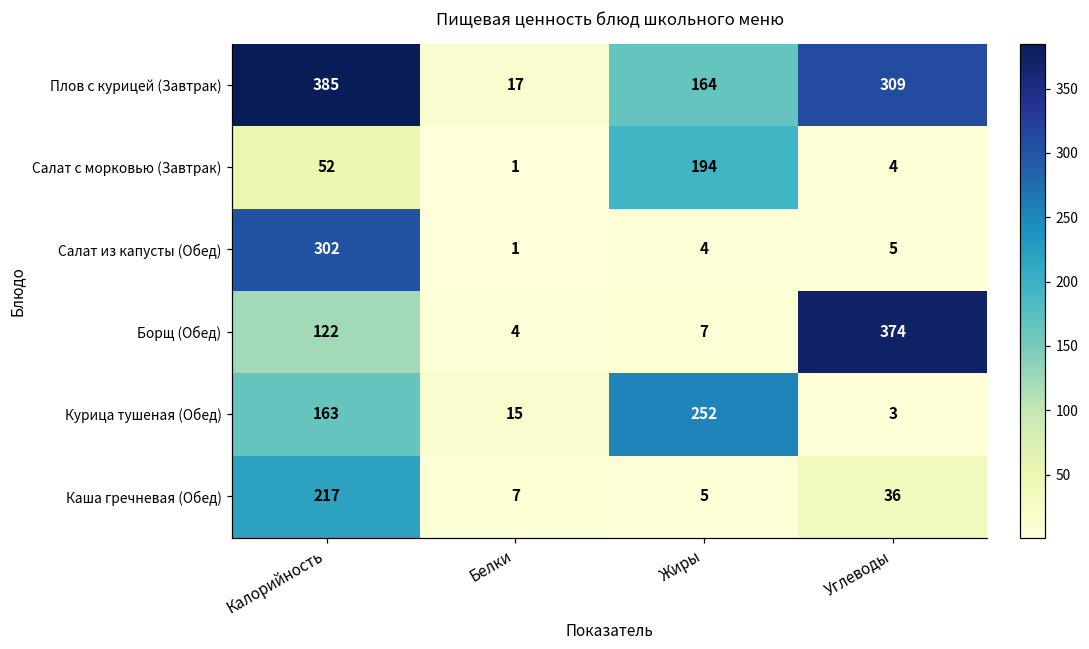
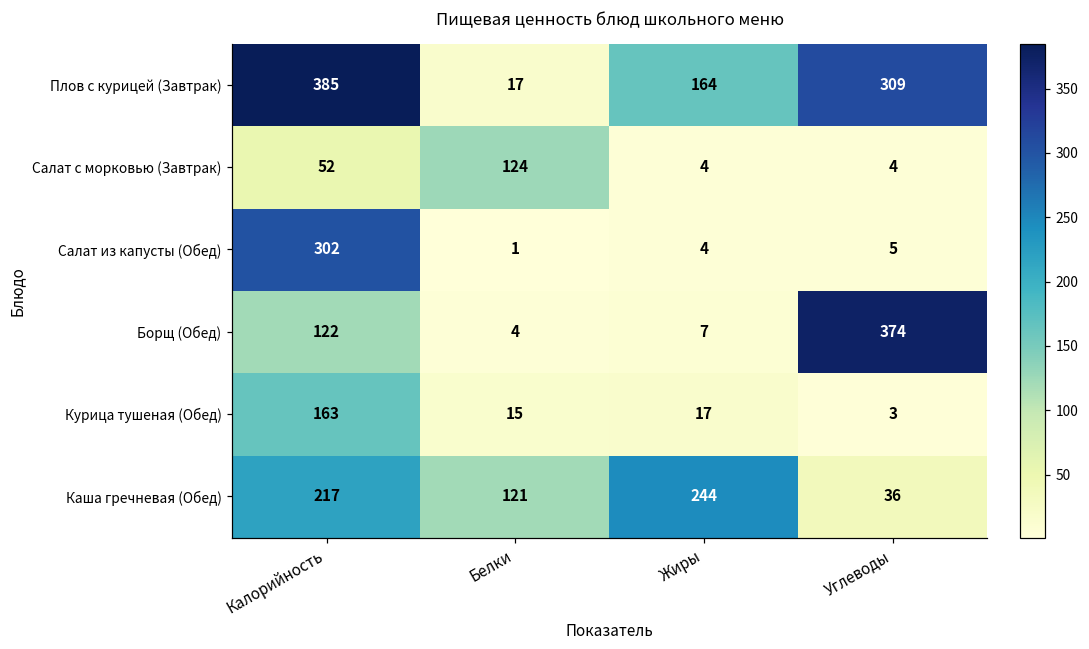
  {
    "Плов с курицей (Завтрак)": {
      "Калорийность": 385,
      "Белки": 17,
      "Жиры": 164,
      "Углеводы": 309
    },
    "Салат с морковью (Завтрак)": {
      "Калорийность": 52,
-     "Белки": 1,
-     "Жиры": 194,
+     "Белки": 124,
+     "Жиры": 4,
      "Углеводы": 4
    },
    "Салат из капусты (Обед)": {
      "Калорийность": 302,
      "Белки": 1,
      "Жиры": 4,
      "Углеводы": 5
    },
    "Борщ (Обед)": {
      "Калорийность": 122,
      "Белки": 4,
      "Жиры": 7,
      "Углеводы": 374
    },
    "Курица тушеная (Обед)": {
      "Калорийность": 163,
      "Белки": 15,
-     "Жиры": 252,
+     "Жиры": 17,
      "Углеводы": 3
    },
    "Каша гречневая (Обед)": {
      "Калорийность": 217,
-     "Белки": 7,
-     "Жиры": 5,
+     "Белки": 121,
+     "Жиры": 244,
      "Углеводы": 36
    }
  }
